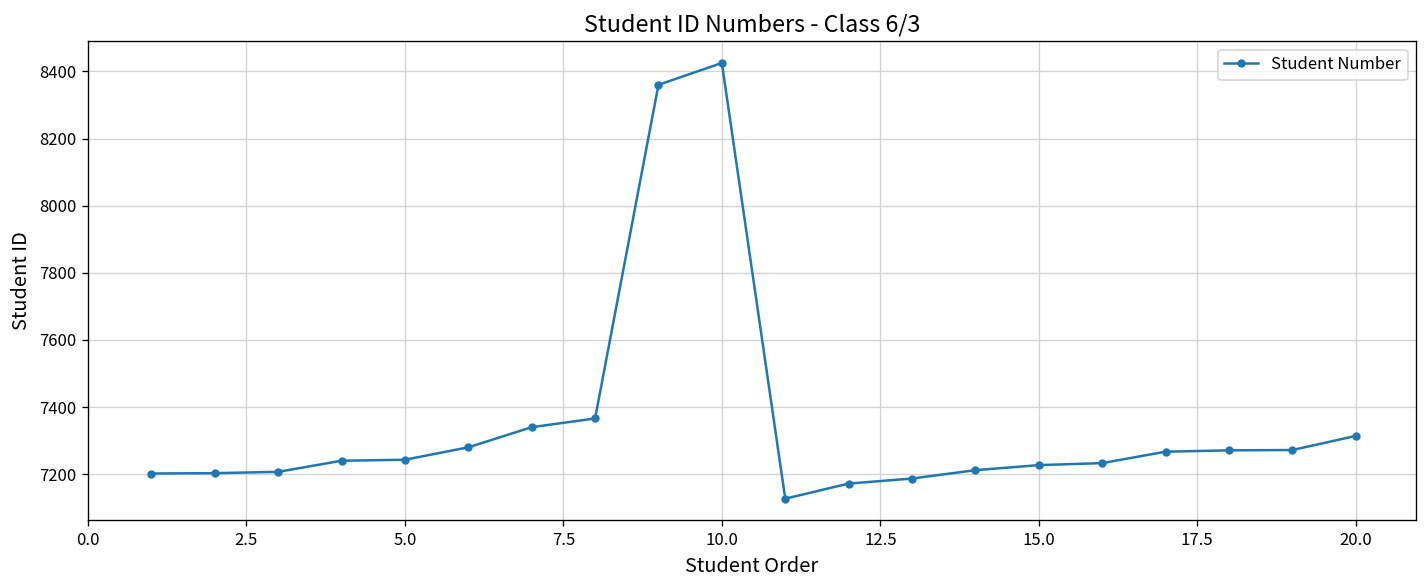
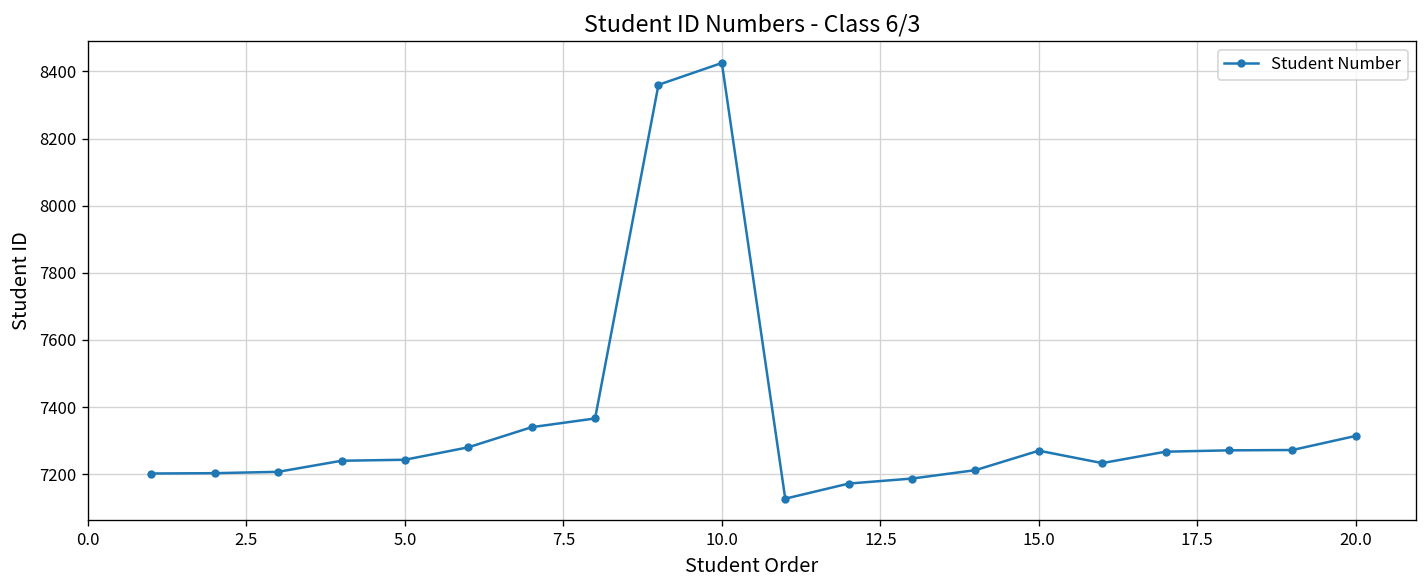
  {
    "5.0": 7240,
    "10.0": 8430,
-   "15.0": 7230,
+   "15.0": 7270,
    "20.0": 7310
  }
